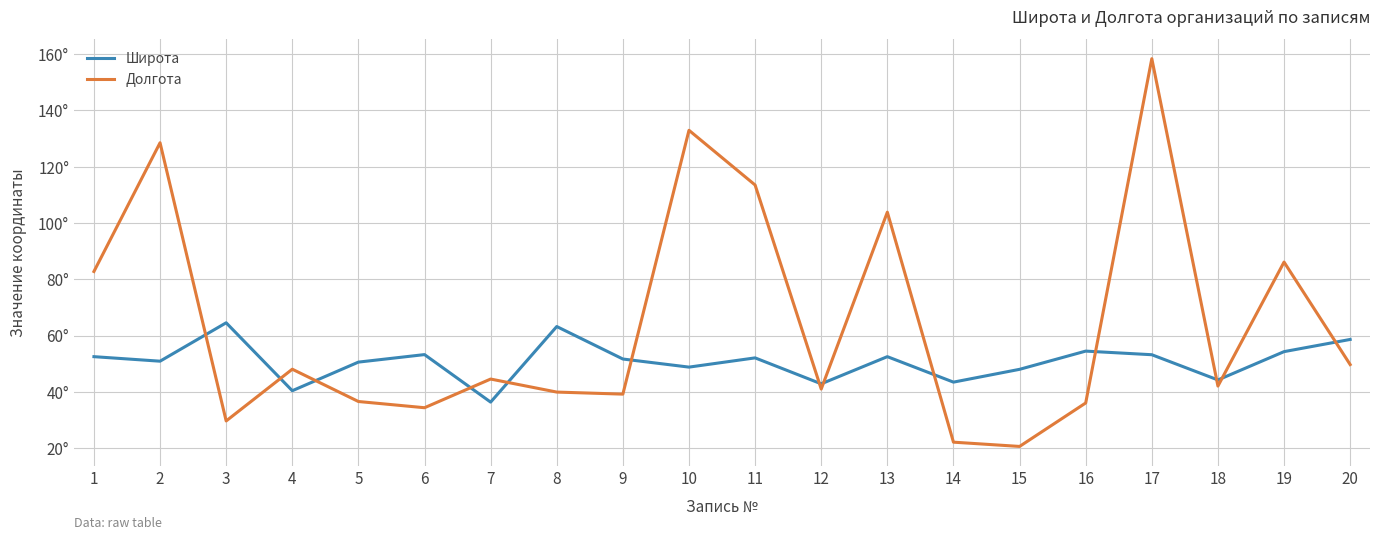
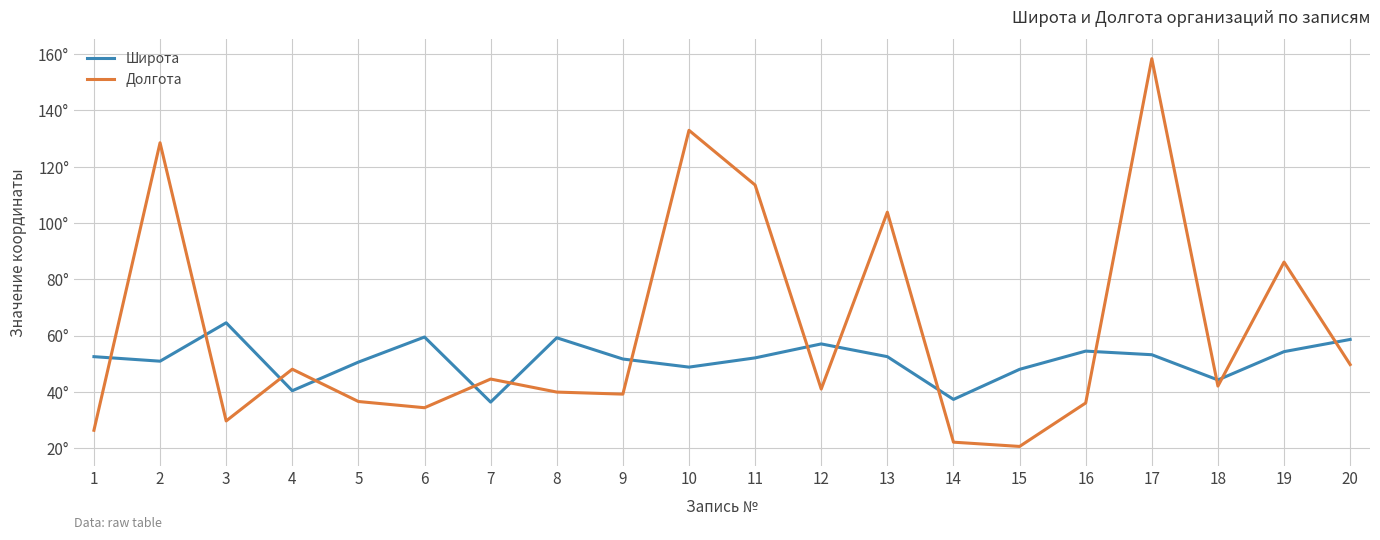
  {
    "Широта": {
      "1": "52°",
      "2": "51°",
      "3": "65°",
      "4": "40°",
      "5": "51°",
-     "6": "53°",
+     "6": "59°",
      "7": "36°",
-     "8": "63°",
+     "8": "59°",
      "9": "52°",
      "10": "49°",
      "11": "52°",
-     "12": "43°",
+     "12": "57°",
      "13": "53°",
-     "14": "43°",
+     "14": "37°",
      "15": "48°",
      "16": "54°",
      "17": "53°",
      "18": "44°",
      "19": "54°",
      "20": "59°"
    },
    "Долгота": {
-     "1": "83°",
+     "1": "26°",
      "2": "129°",
      "3": "30°",
      "4": "48°",
      "5": "37°",
      "6": "34°",
      "7": "45°",
      "8": "40°",
      "9": "39°",
      "10": "133°",
      "11": "113°",
      "12": "41°",
      "13": "104°",
      "14": "22°",
      "15": "21°",
      "16": "36°",
      "17": "158°",
      "18": "42°",
      "19": "86°",
      "20": "50°"
    }
  }
